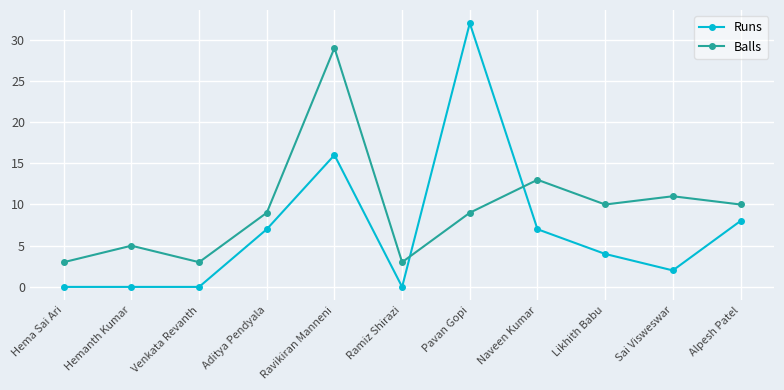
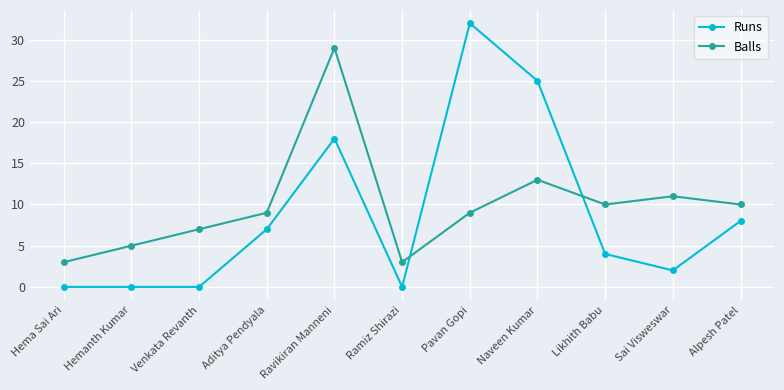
  {
    "Runs": {
      "Hema Sai Ari": 0,
      "Hemanth Kumar": 0,
      "Venkata Revanth": 0,
      "Aditya Pendyala": 7,
-     "Ravikiran Manneni": 16,
+     "Ravikiran Manneni": 18,
      "Ramiz Shirazi": 0,
      "Pavan Gopi": 32,
-     "Naveen Kumar": 7,
+     "Naveen Kumar": 25,
      "Likhith Babu": 4,
      "Sai Visweswar": 2,
      "Alpesh Patel": 8
    },
    "Balls": {
      "Hema Sai Ari": 3,
      "Hemanth Kumar": 5,
-     "Venkata Revanth": 3,
+     "Venkata Revanth": 7,
      "Aditya Pendyala": 9,
      "Ravikiran Manneni": 29,
      "Ramiz Shirazi": 3,
      "Pavan Gopi": 9,
      "Naveen Kumar": 13,
      "Likhith Babu": 10,
      "Sai Visweswar": 11,
      "Alpesh Patel": 10
    }
  }
